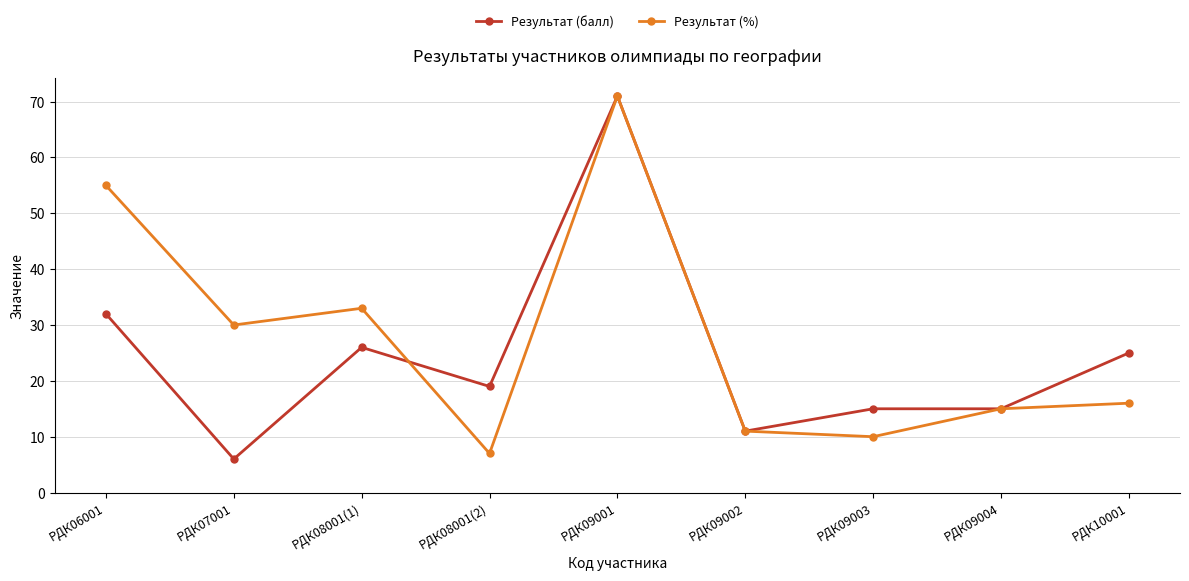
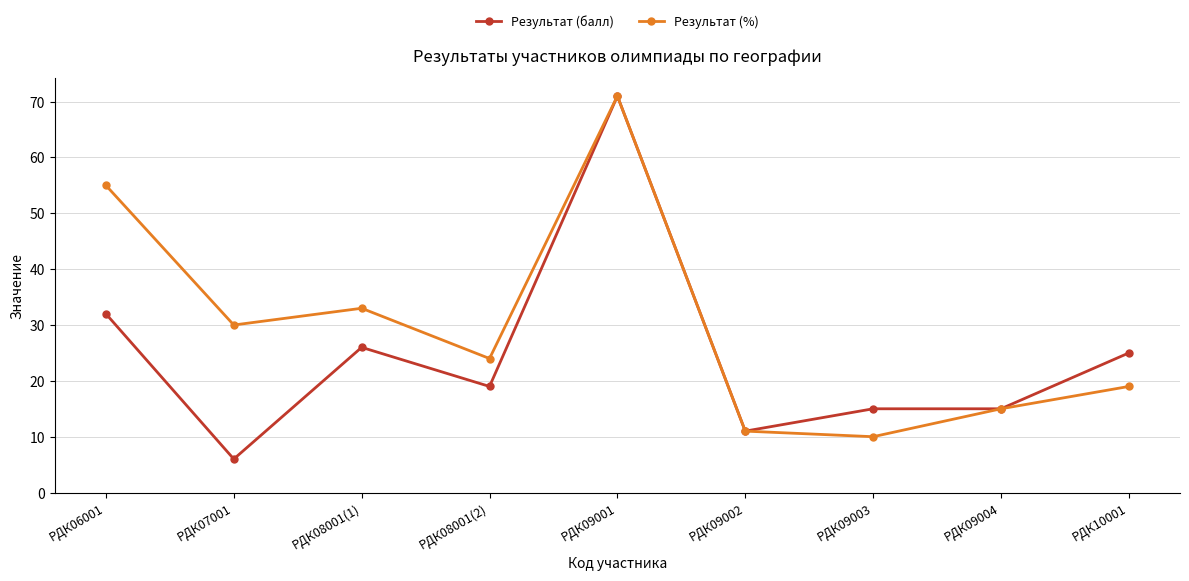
  {
    "Результат (балл)": {
      "РДК06001": 32,
      "РДК07001": 6,
      "РДК08001(1)": 26,
      "РДК08001(2)": 19,
      "РДК09003": 15,
      "РДК10001": 25
    },
    "Результат (%)": {
      "РДК06001": 55,
      "РДК07001": 30,
      "РДК08001(1)": 33,
-     "РДК08001(2)": 7,
+     "РДК08001(2)": 24,
      "РДК09003": 10,
-     "РДК10001": 16
+     "РДК10001": 19
    }
  }
